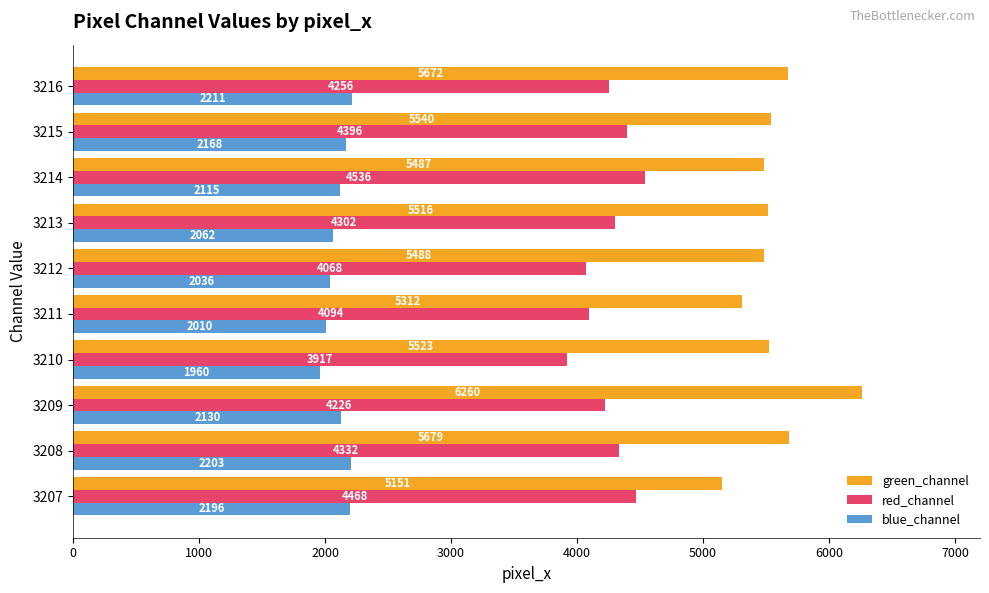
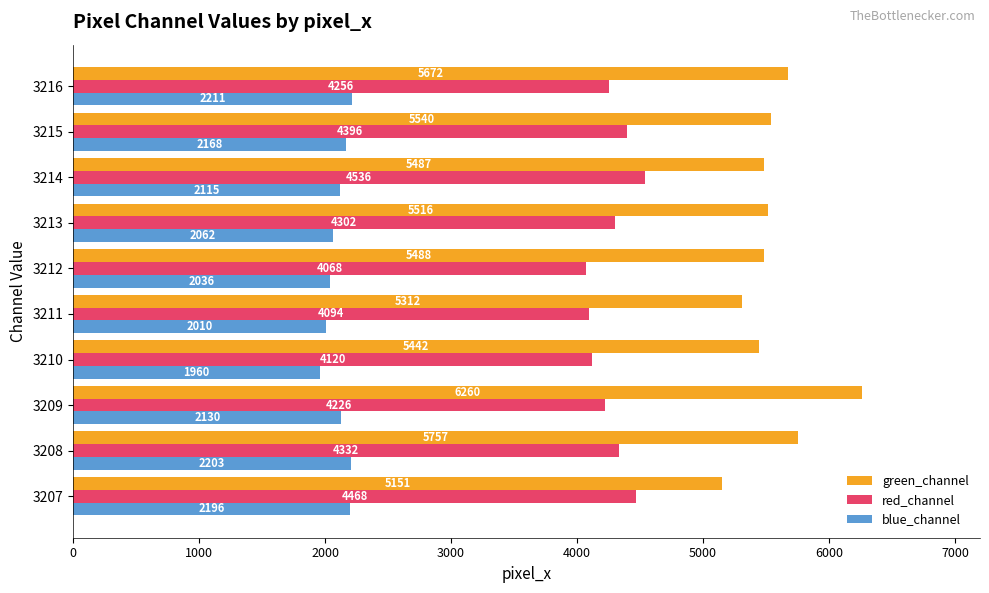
  {
    "green_channel": {
      "3216": 5672,
      "3215": 5540,
      "3214": 5487,
      "3213": 5516,
      "3212": 5488,
      "3211": 5312,
-     "3210": 5523,
+     "3210": 5442,
      "3209": 6260,
-     "3208": 5679,
+     "3208": 5757,
      "3207": 5151
    },
    "red_channel": {
      "3216": 4256,
      "3215": 4396,
      "3214": 4536,
      "3213": 4302,
      "3212": 4068,
      "3211": 4094,
-     "3210": 3917,
+     "3210": 4120,
      "3209": 4226,
      "3208": 4332,
      "3207": 4468
    },
    "blue_channel": {
      "3216": 2211,
      "3215": 2168,
      "3214": 2115,
      "3213": 2062,
      "3212": 2036,
      "3211": 2010,
      "3210": 1960,
      "3209": 2130,
      "3208": 2203,
      "3207": 2196
    }
  }
